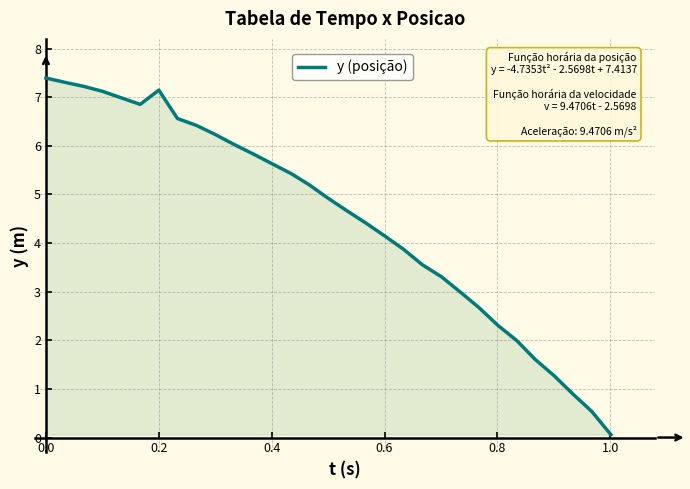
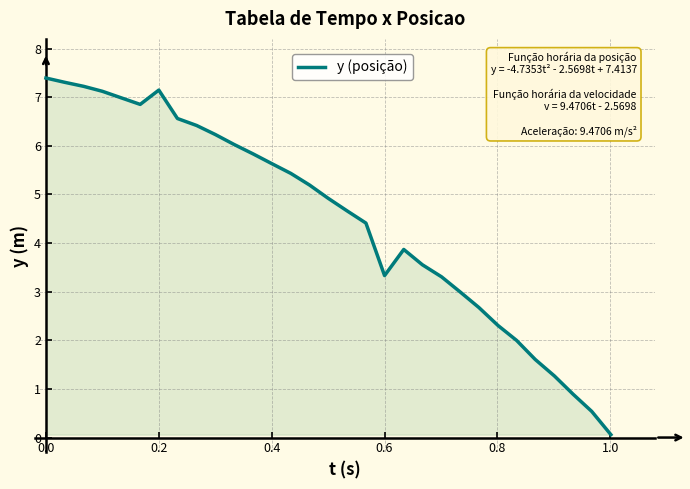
  {
    "0.0": 7.4,
    "0.2": 7.1,
    "0.4": 5.6,
-   "0.6": 4.1
+   "0.6": 3.3
  }
